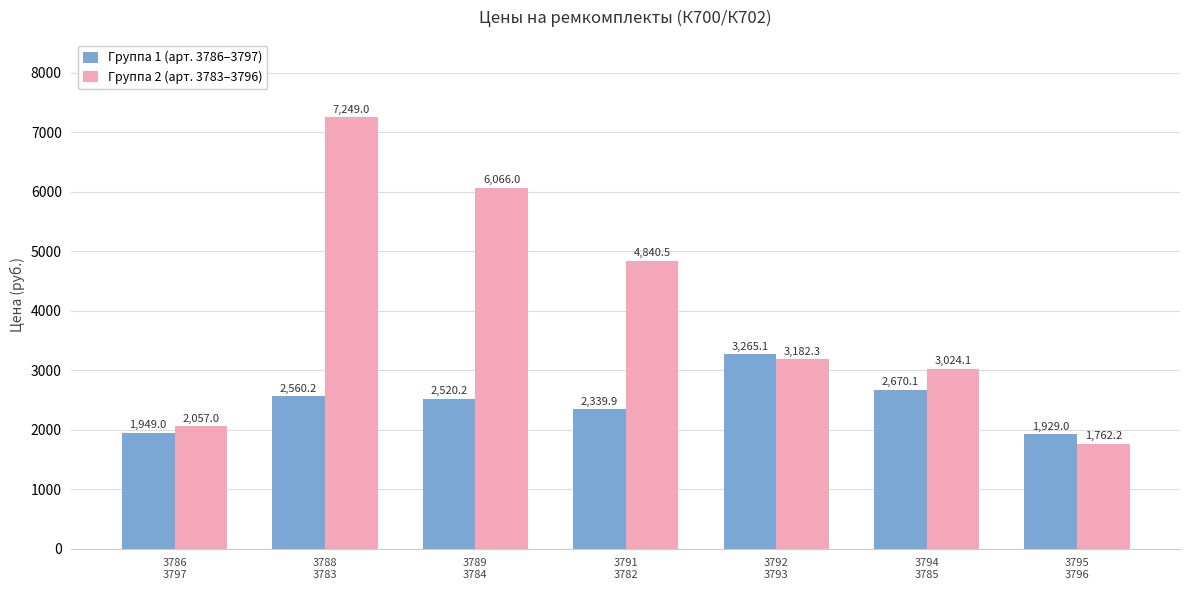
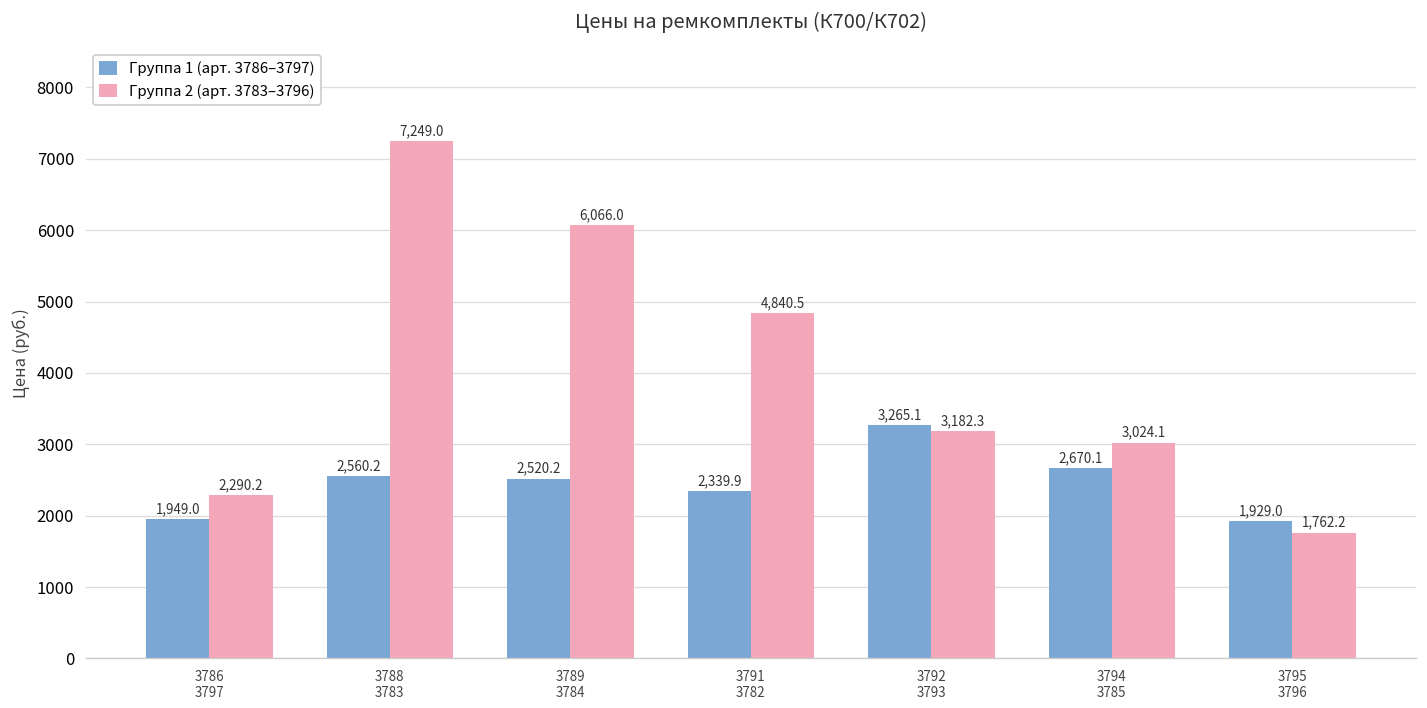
  {
    "Группа 1 (арт. 3786–3797)": {
      "3786 3797": "1,949.0",
      "3788 3783": "2,560.2",
      "3789 3784": "2,520.2",
      "3791 3782": "2,339.9",
      "3792 3793": "3,265.1",
      "3794 3785": "2,670.1",
      "3795 3796": "1,929.0"
    },
    "Группа 2 (арт. 3783–3796)": {
-     "3786 3797": "2,057.0",
+     "3786 3797": "2,290.2",
      "3788 3783": "7,249.0",
      "3789 3784": "6,066.0",
      "3791 3782": "4,840.5",
      "3792 3793": "3,182.3",
      "3794 3785": "3,024.1",
      "3795 3796": "1,762.2"
    }
  }
